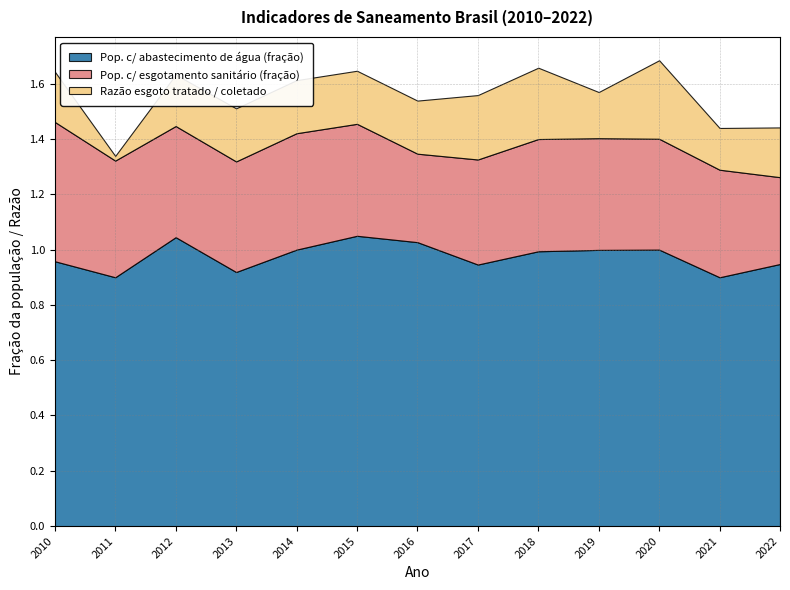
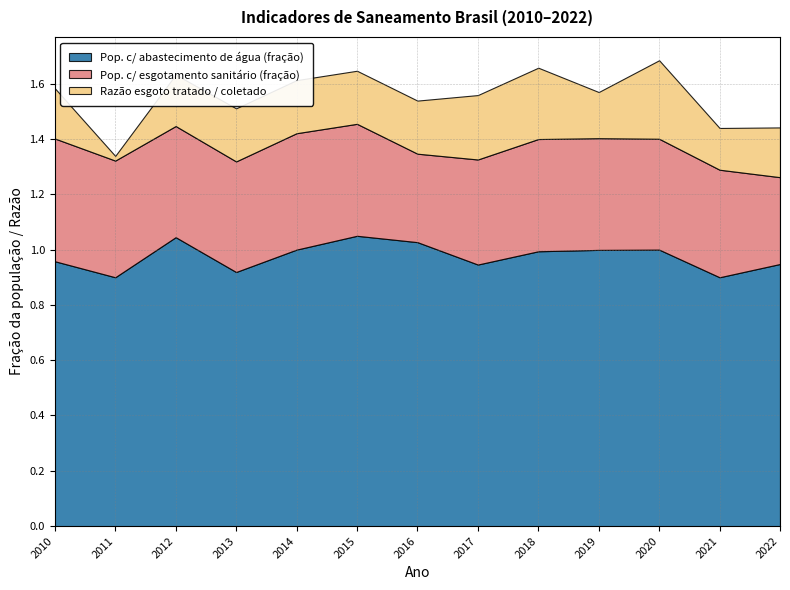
  {
    "Pop. c/ abastecimento de água (fração)": {
      "2010": 0.96,
      "2011": 0.90,
      "2012": 1.05,
      "2013": 0.92,
      "2014": 1.00,
      "2015": 1.05,
      "2016": 1.03,
      "2017": 0.95,
      "2018": 0.99,
      "2019": 1.00,
      "2020": 1.00,
      "2021": 0.90,
      "2022": 0.95
    },
    "Pop. c/ esgotamento sanitário (fração)": {
-     "2010": 0.50,
+     "2010": 0.44,
      "2011": 0.42,
      "2012": 0.40,
      "2013": 0.40,
      "2014": 0.42,
      "2015": 0.41,
      "2016": 0.32,
      "2017": 0.38,
      "2018": 0.41,
      "2019": 0.40,
      "2020": 0.40,
      "2021": 0.39,
      "2022": 0.31
    },
    "Razão esgoto tratado / coletado": {
      "2010": 0.18,
      "2011": 0.02,
      "2013": 0.19,
      "2015": 0.19,
      "2016": 0.19,
      "2017": 0.23,
      "2018": 0.26,
      "2019": 0.17,
      "2020": 0.28,
      "2021": 0.15,
      "2022": 0.18
    }
  }
